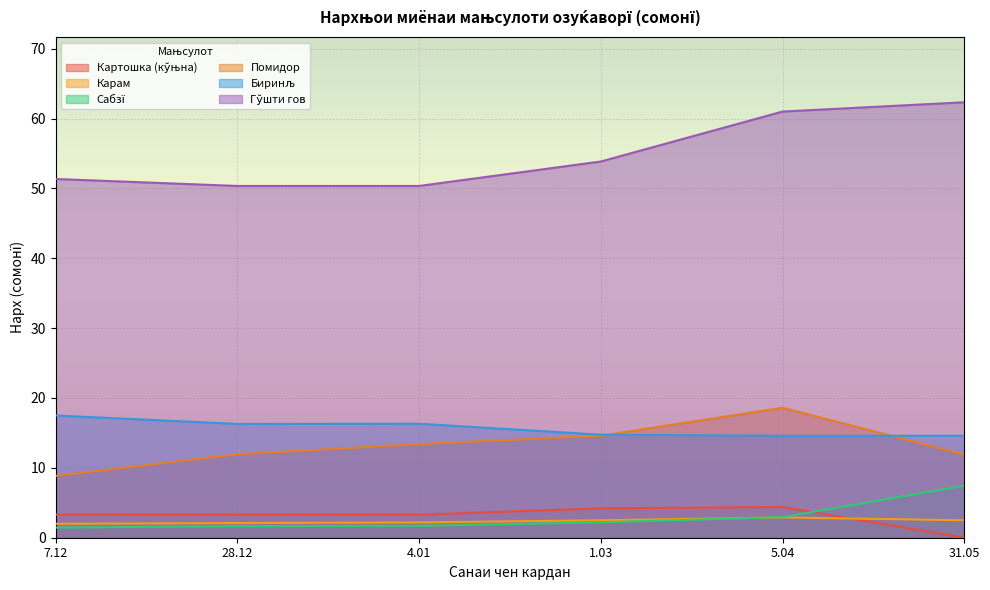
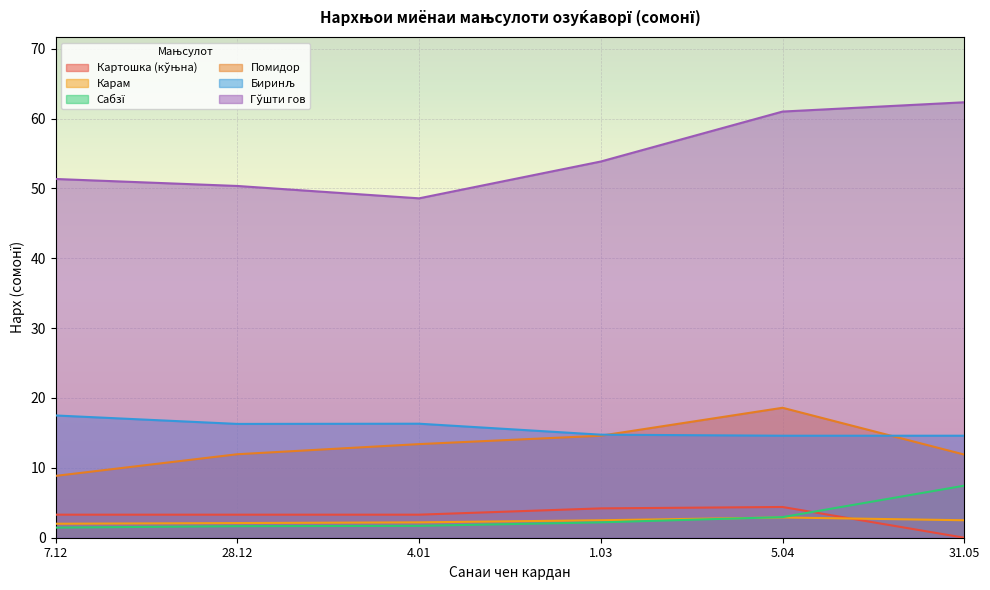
  {
    "Сабзї": {
      "7.12": 1,
      "28.12": 2,
      "4.01": 2,
      "31.05": 7
    },
    "Биринљ": {
      "7.12": 18,
      "28.12": 16,
      "4.01": 16,
      "5.04": 15,
      "31.05": 15
    },
    "Гўшти гов": {
      "7.12": 51,
      "28.12": 50,
-     "4.01": 50,
+     "4.01": 49,
      "1.03": 54,
      "5.04": 61,
      "31.05": 62
    }
  }
